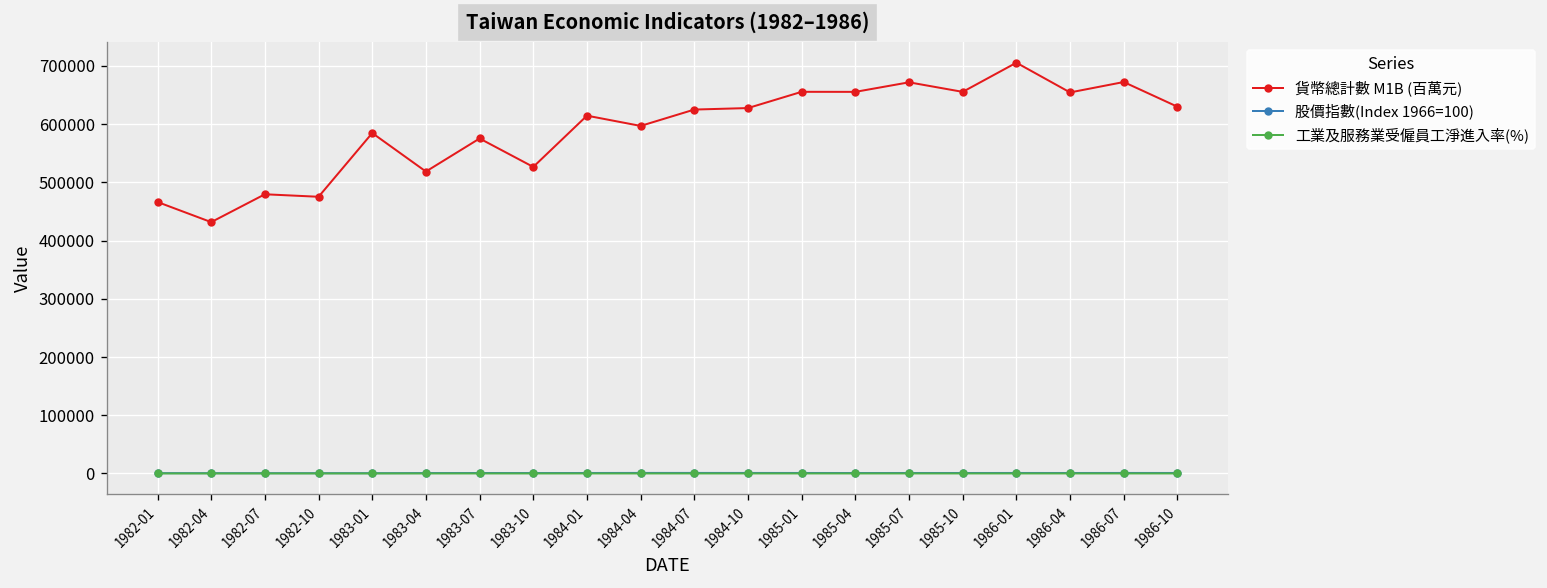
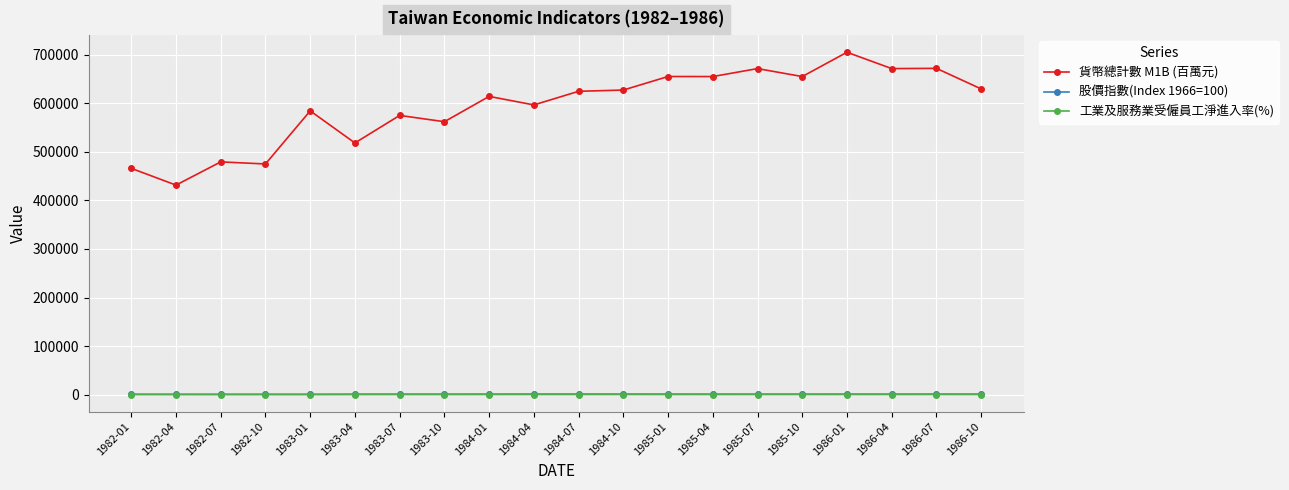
  {
    "貨幣總計數 M1B (百萬元)": {
      "1982-01": 470000,
      "1982-04": 430000,
      "1982-07": 480000,
      "1982-10": 480000,
      "1983-01": 580000,
      "1983-04": 520000,
      "1983-07": 580000,
-     "1983-10": 530000,
+     "1983-10": 560000,
      "1984-01": 610000,
      "1984-04": 600000,
      "1984-07": 630000,
      "1984-10": 630000,
      "1985-01": 660000,
      "1985-04": 660000,
      "1985-07": 670000,
      "1985-10": 660000,
      "1986-01": 710000,
-     "1986-04": 650000,
+     "1986-04": 670000,
      "1986-07": 670000,
      "1986-10": 630000
    },
    "工業及服務業受僱員工淨進入率(%)": {
      "1982-01": 0,
      "1982-04": 0,
      "1982-07": 0,
      "1982-10": 0,
      "1983-01": 0,
      "1983-04": 0,
      "1983-07": 0,
      "1983-10": 0,
      "1984-01": 0,
      "1984-04": 0,
      "1984-07": 0,
      "1984-10": 0,
      "1985-01": 0,
      "1985-04": 0,
      "1985-07": 0,
      "1985-10": 0,
      "1986-01": 0,
      "1986-04": 0,
      "1986-07": 0,
      "1986-10": 0
    }
  }
